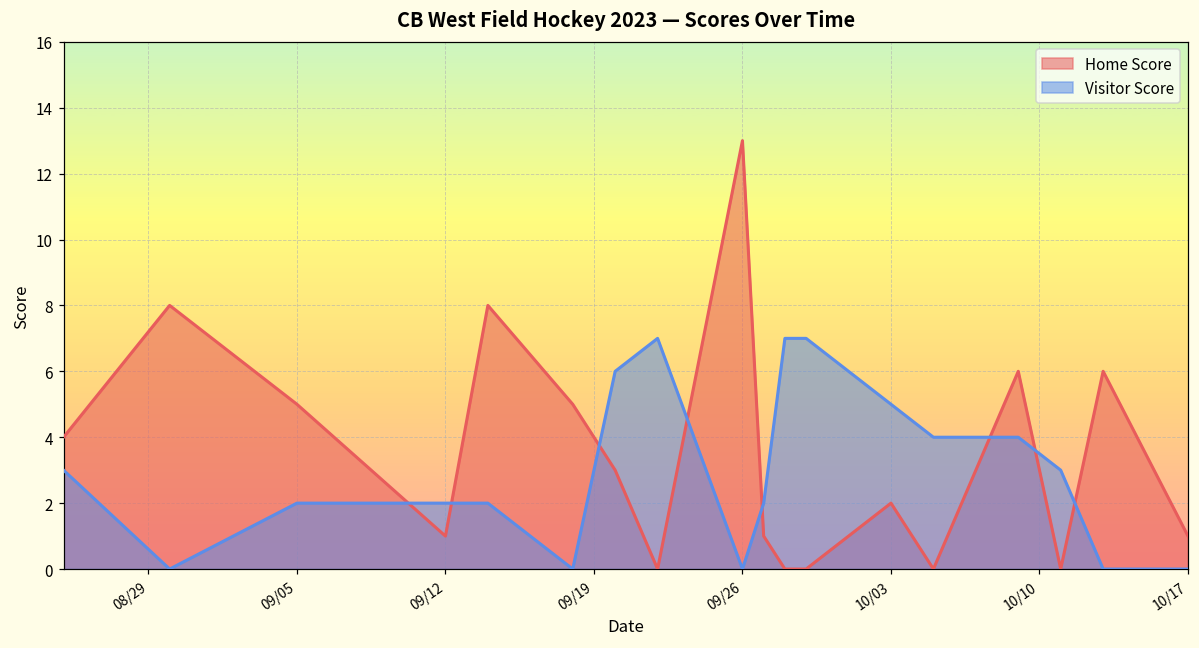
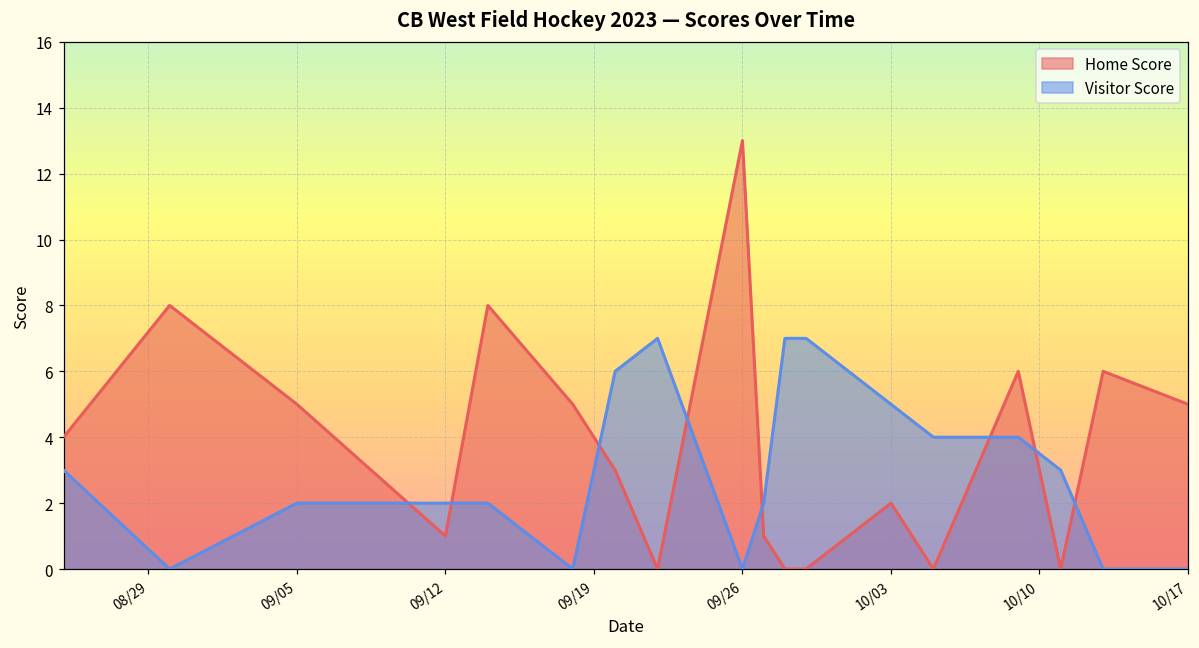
  {
    "Home Score": {
      "09/05": 5,
      "09/12": 1,
      "09/26": 13,
      "10/03": 2,
-     "10/17": 1
+     "10/17": 5
    },
    "Visitor Score": {
      "09/05": 2,
      "09/12": 2,
      "09/26": 0,
      "10/03": 5,
      "10/17": 0
    }
  }
